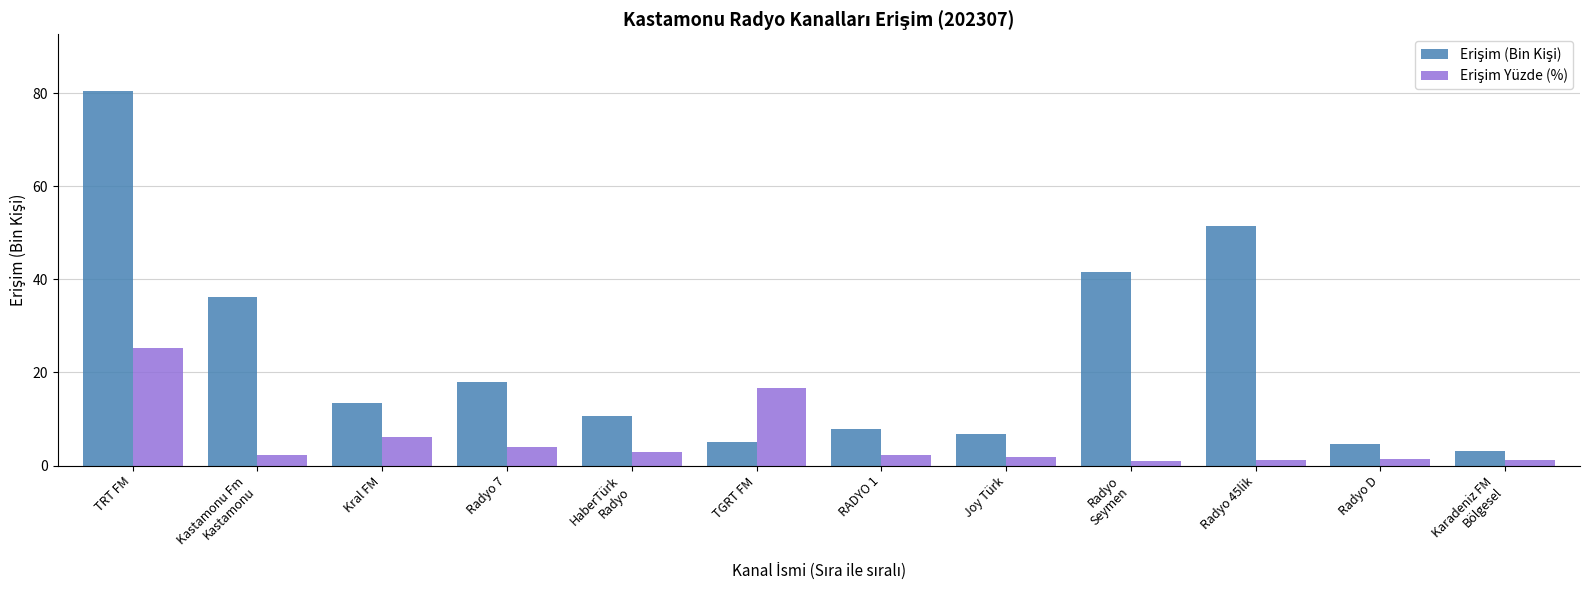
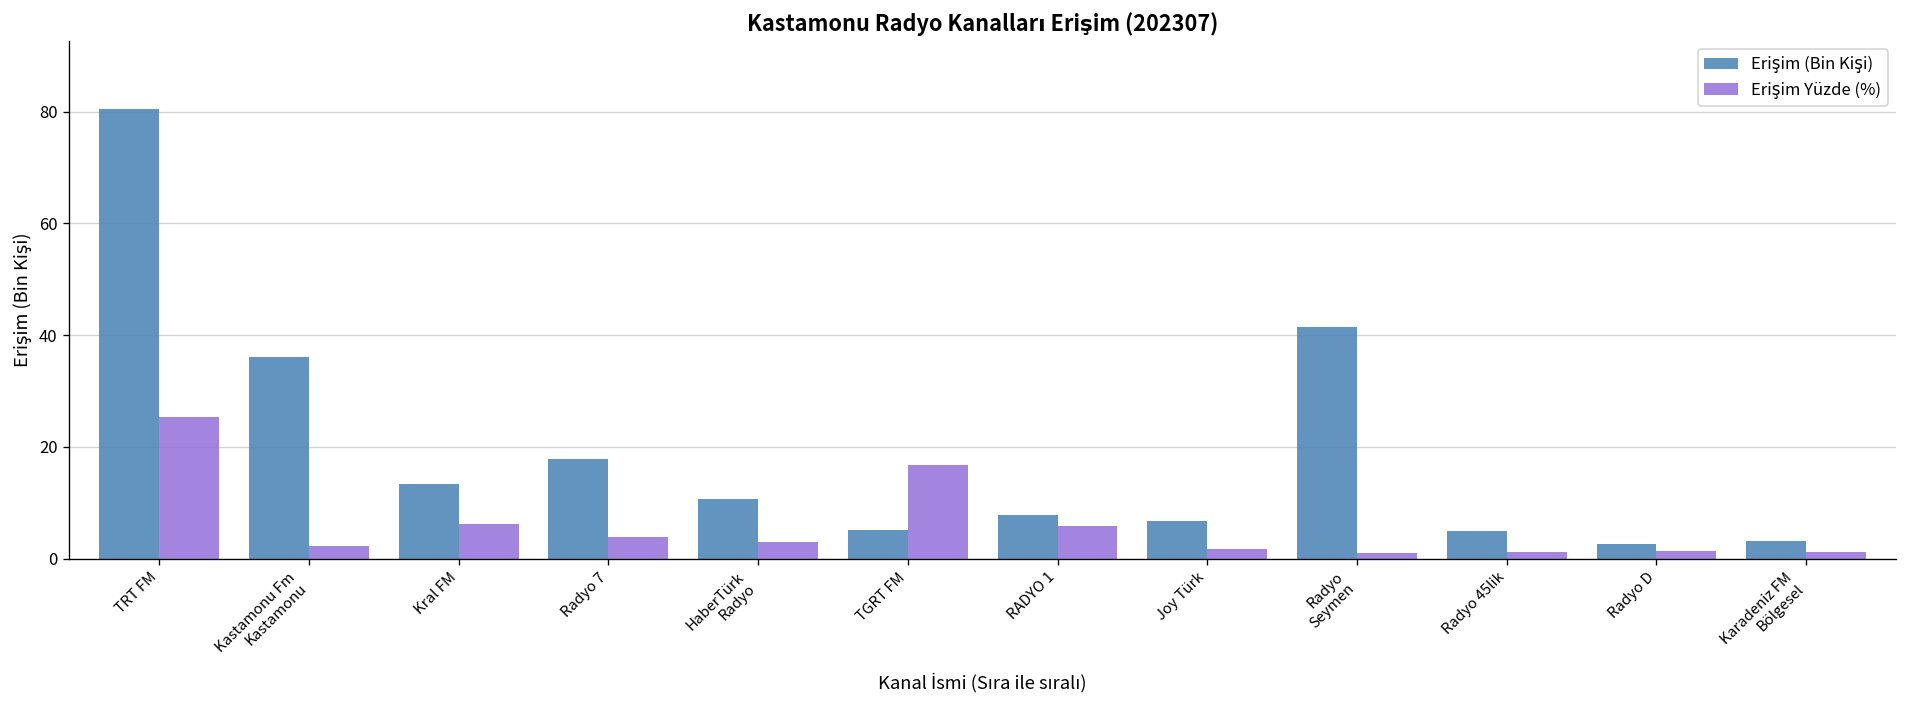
  {
    "Erişim (Bin Kişi)": {
      "TRT FM": 81,
      "Kastamonu Fm Kastamonu": 36,
      "Kral FM": 13,
      "Radyo 7": 18,
      "HaberTürk Radyo": 11,
      "TGRT FM": 5,
      "RADYO 1": 8,
      "Joy Türk": 7,
      "Radyo Seymen": 41,
-     "Radyo 45lik": 51,
-     "Radyo D": 5,
+     "Radyo 45lik": 5,
+     "Radyo D": 3,
      "Karadeniz FM Bölgesel": 3
    },
    "Erişim Yüzde (%)": {
      "TRT FM": 25,
      "Kastamonu Fm Kastamonu": 2,
      "Kral FM": 6,
      "Radyo 7": 4,
      "HaberTürk Radyo": 3,
      "TGRT FM": 17,
-     "RADYO 1": 2,
+     "RADYO 1": 6,
      "Joy Türk": 2,
      "Radyo Seymen": 1,
      "Radyo 45lik": 1,
      "Radyo D": 1,
      "Karadeniz FM Bölgesel": 1
    }
  }
